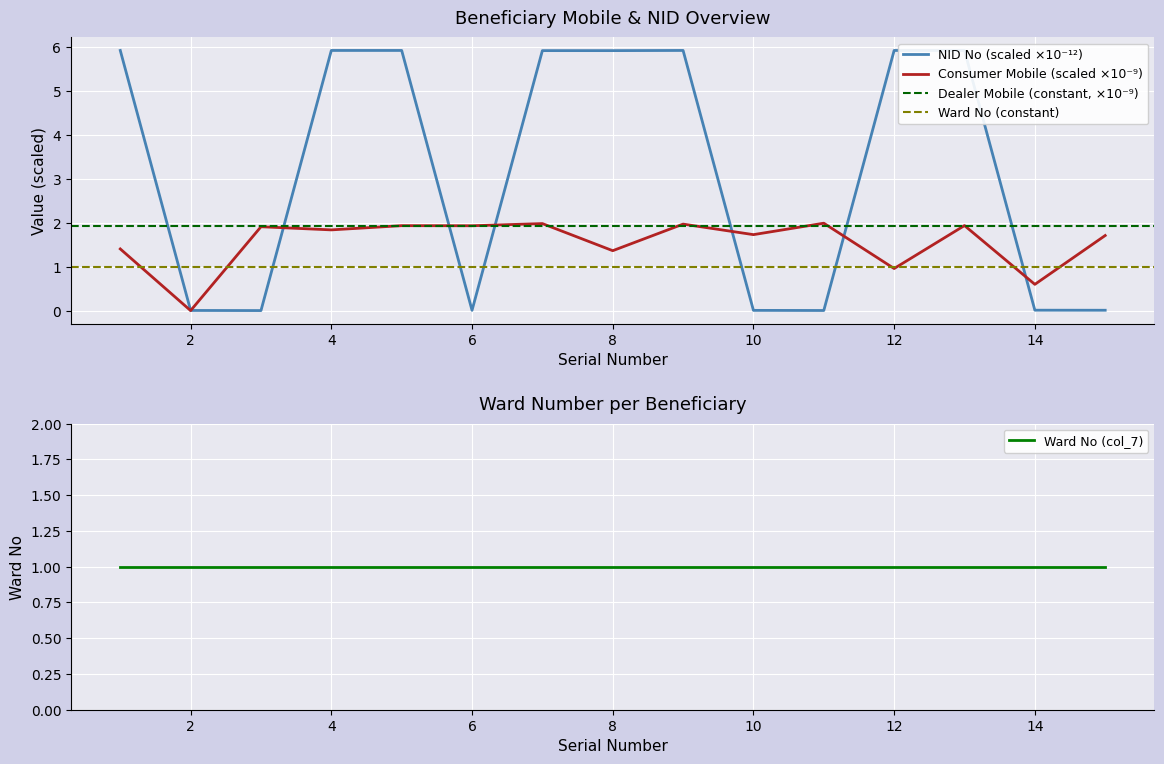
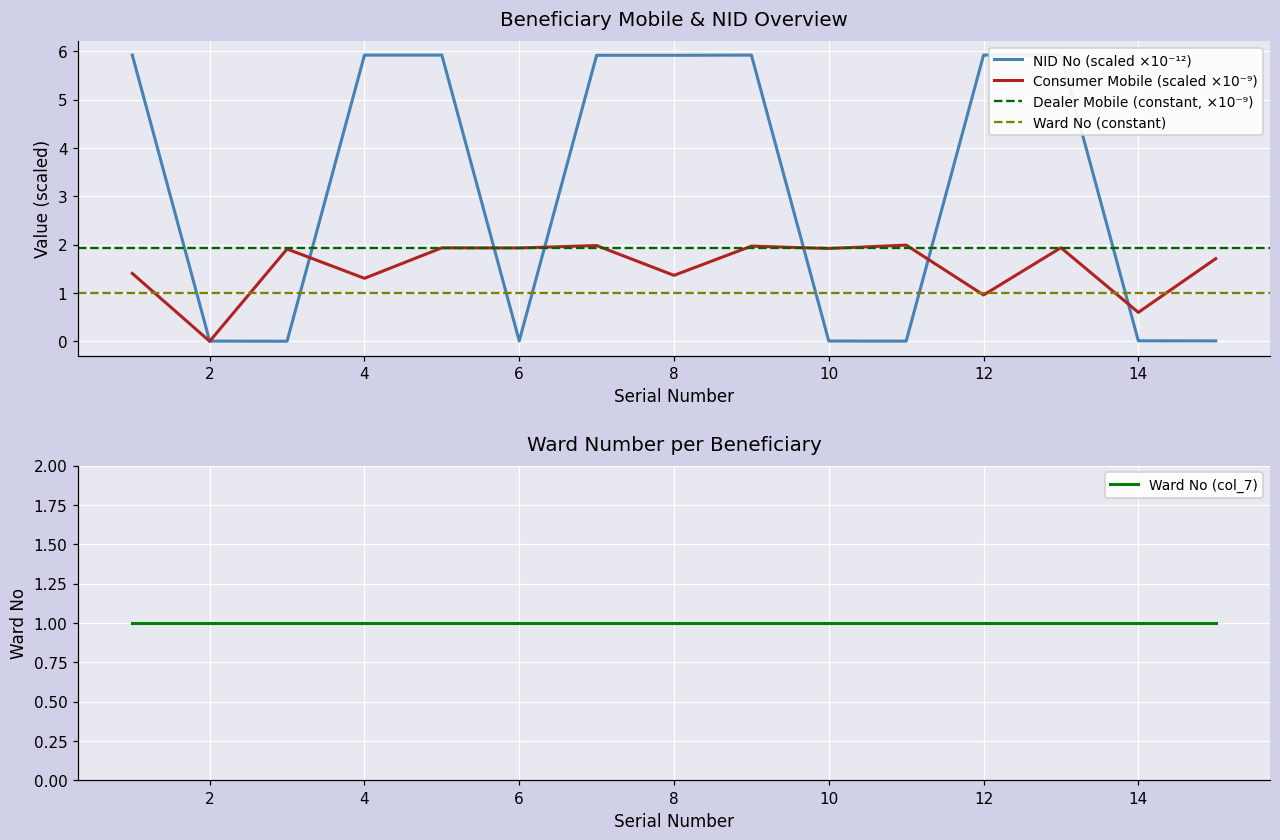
  {
    "Beneficiary Mobile & NID Overview": {
      "NID No (scaled ×10⁻¹²)": {
        "4": 5.9,
        "6": 0.0,
        "8": 5.9,
        "10": 0.0,
        "12": 5.9,
        "14": 0.0
      },
      "Consumer Mobile (scaled ×10⁻⁹)": {
-       "4": 1.8,
+       "4": 1.3,
        "6": 1.9,
        "8": 1.4,
-       "10": 1.7,
+       "10": 1.9,
        "12": 1.0,
        "14": 0.6
      }
    },
    "Ward Number per Beneficiary": {
      "2": 1.00,
      "4": 1.00,
      "6": 1.00,
      "8": 1.00,
      "10": 1.00,
      "12": 1.00,
      "14": 1.00
    }
  }
